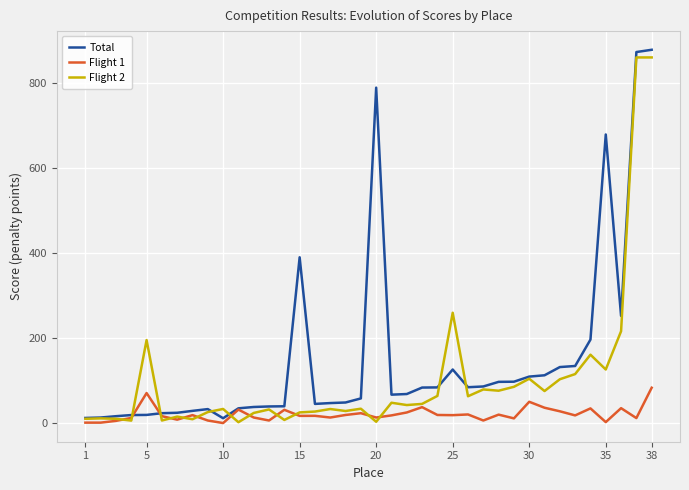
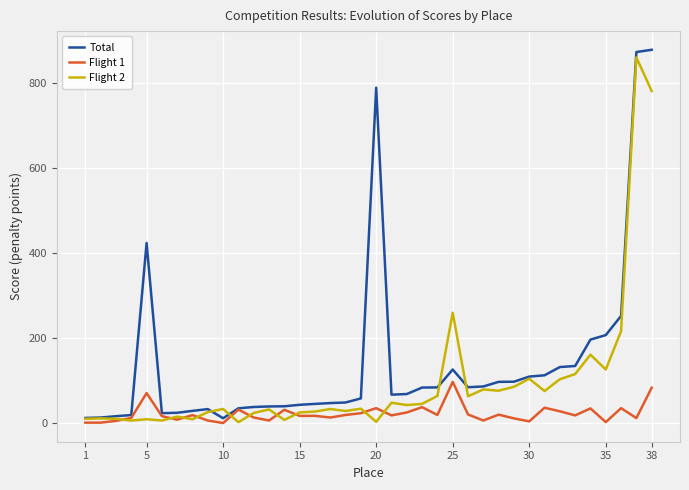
  {
    "Total": {
-     "5": 20,
+     "5": 420,
      "10": 10,
-     "15": 390,
+     "15": 40,
      "20": 790,
      "25": 130,
-     "35": 680,
+     "35": 210,
      "38": 880
    },
    "Flight 1": {
      "1": 0,
      "5": 70,
      "10": 0,
      "15": 20,
-     "20": 10,
-     "25": 20,
-     "30": 50,
+     "20": 40,
+     "25": 100,
+     "30": 10,
      "35": 0,
      "38": 80
    },
    "Flight 2": {
-     "5": 200,
+     "5": 10,
      "10": 30,
      "15": 30,
      "20": 0,
      "25": 260,
      "35": 130,
-     "38": 860
+     "38": 780
    }
  }
